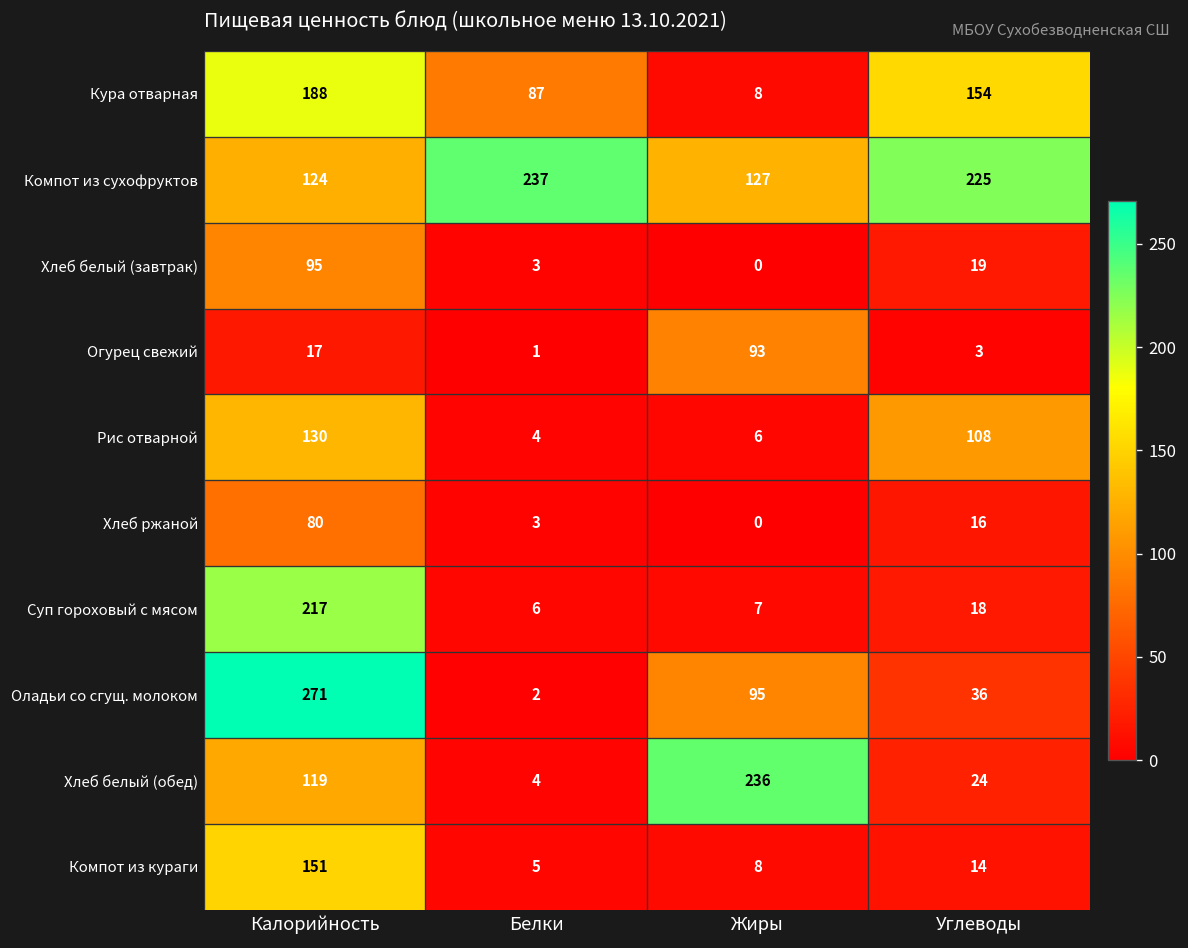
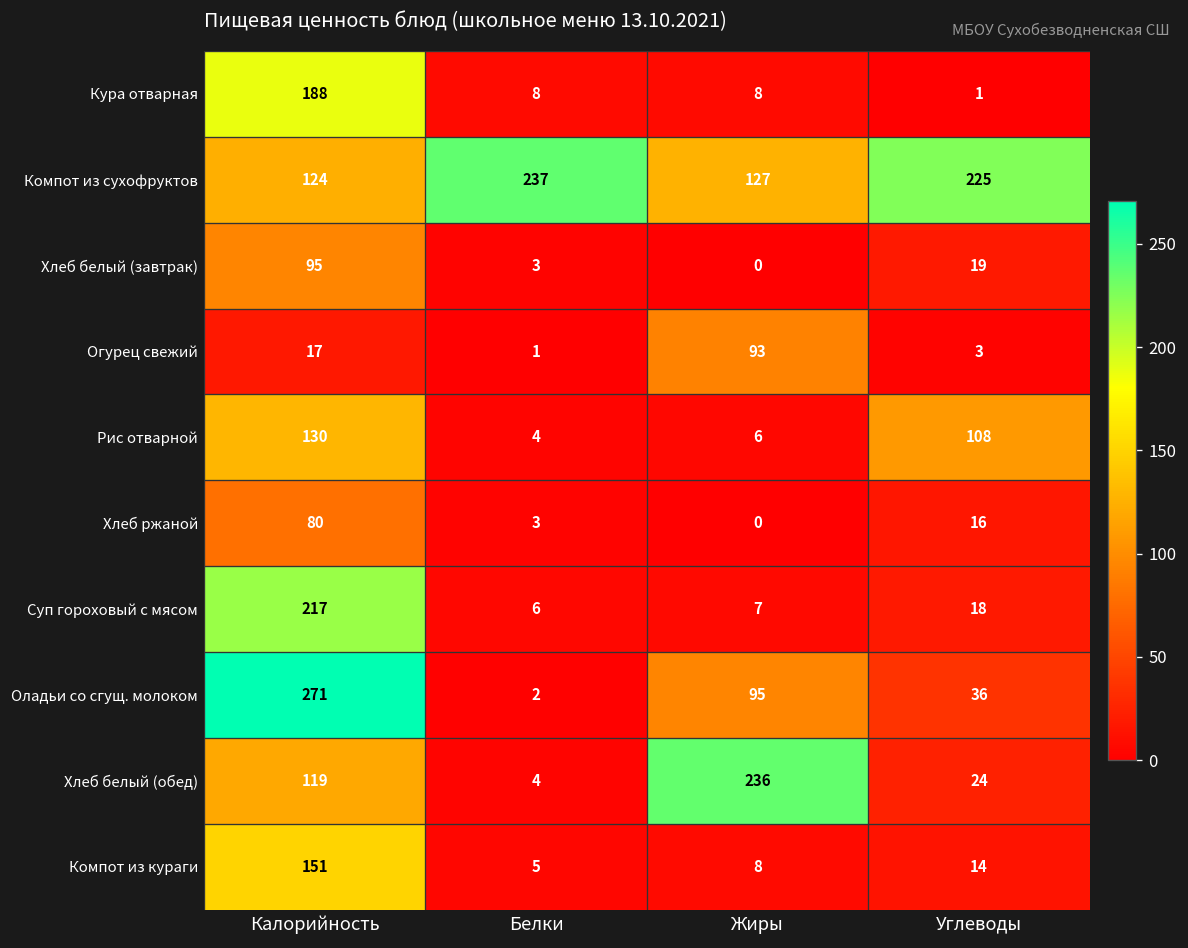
  {
    "Кура отварная": {
      "Калорийность": 188,
-     "Белки": 87,
+     "Белки": 8,
      "Жиры": 8,
-     "Углеводы": 154
+     "Углеводы": 1
    },
    "Компот из сухофруктов": {
      "Калорийность": 124,
      "Белки": 237,
      "Жиры": 127,
      "Углеводы": 225
    },
    "Хлеб белый (завтрак)": {
      "Калорийность": 95,
      "Белки": 3,
      "Жиры": 0,
      "Углеводы": 19
    },
    "Огурец свежий": {
      "Калорийность": 17,
      "Белки": 1,
      "Жиры": 93,
      "Углеводы": 3
    },
    "Рис отварной": {
      "Калорийность": 130,
      "Белки": 4,
      "Жиры": 6,
      "Углеводы": 108
    },
    "Хлеб ржаной": {
      "Калорийность": 80,
      "Белки": 3,
      "Жиры": 0,
      "Углеводы": 16
    },
    "Суп гороховый с мясом": {
      "Калорийность": 217,
      "Белки": 6,
      "Жиры": 7,
      "Углеводы": 18
    },
    "Оладьи со сгущ. молоком": {
      "Калорийность": 271,
      "Белки": 2,
      "Жиры": 95,
      "Углеводы": 36
    },
    "Хлеб белый (обед)": {
      "Калорийность": 119,
      "Белки": 4,
      "Жиры": 236,
      "Углеводы": 24
    },
    "Компот из кураги": {
      "Калорийность": 151,
      "Белки": 5,
      "Жиры": 8,
      "Углеводы": 14
    }
  }
